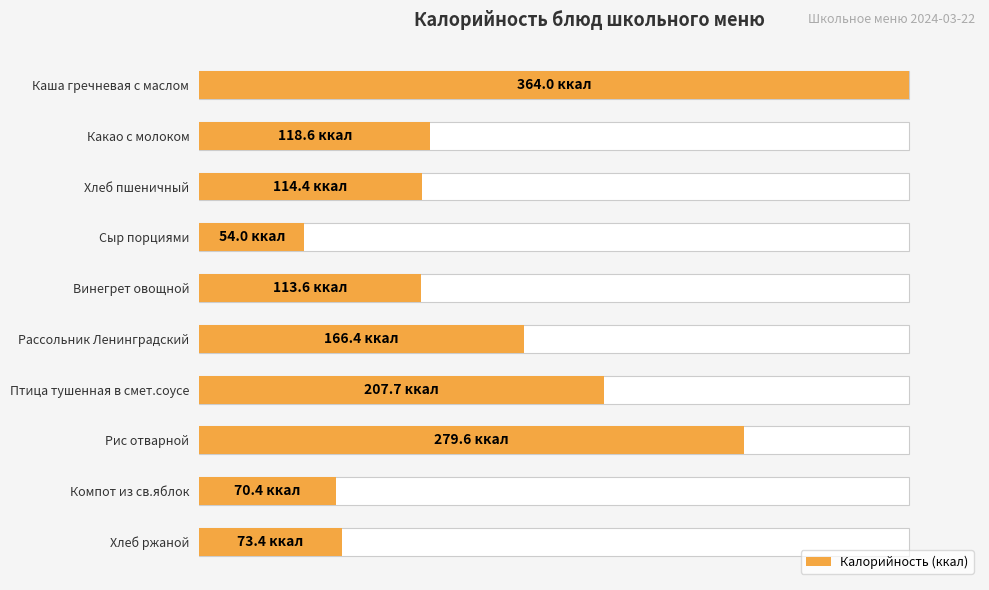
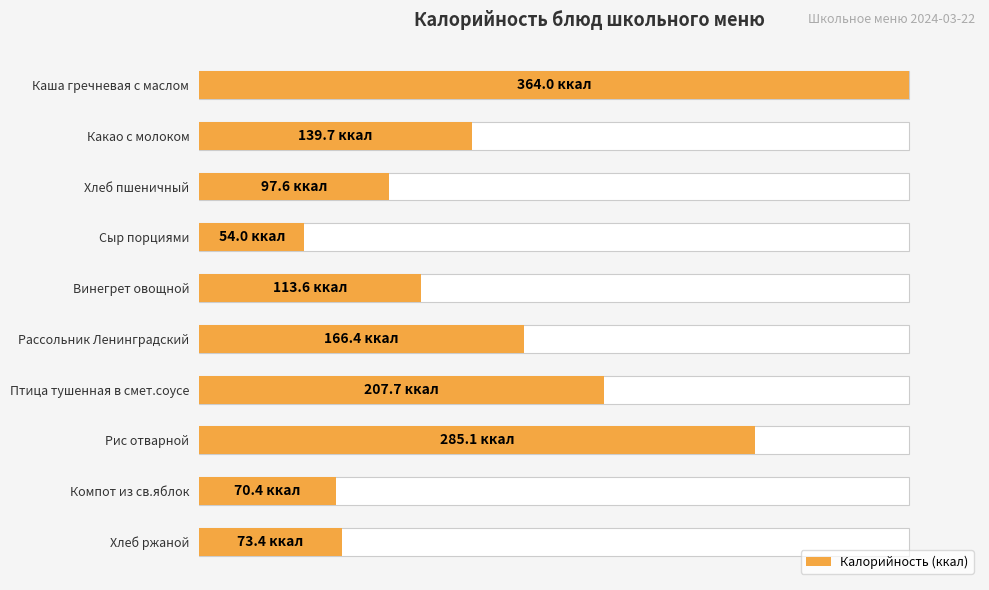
  {
    "Калорийность (ккал)": {
-     "Какао с молоком": 118.6,
-     "Хлеб пшеничный": 114.4,
-     "Рис отварной": 279.6
+     "Какао с молоком": 139.7,
+     "Хлеб пшеничный": 97.6,
+     "Рис отварной": 285.1
    }
  }
